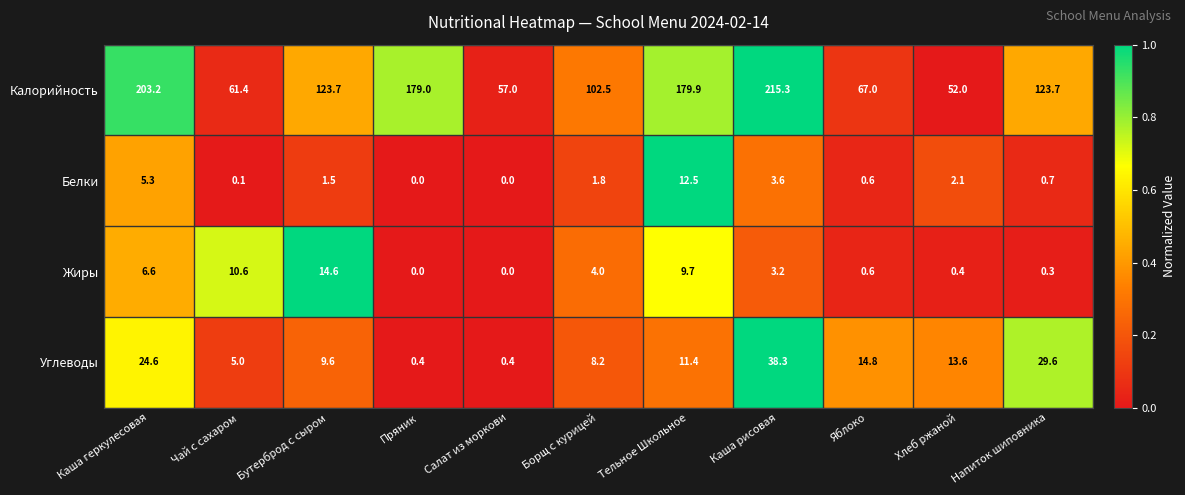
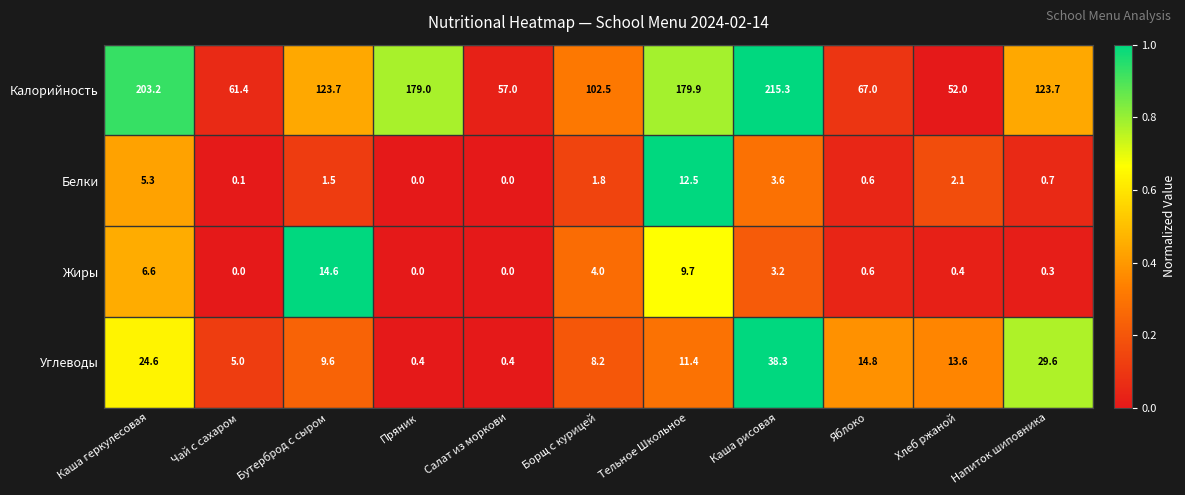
  {
    "Калорийность": {
      "Каша геркулесовая": 203.2,
      "Чай с сахаром": 61.4,
      "Бутерброд с сыром": 123.7,
      "Пряник": 179.0,
      "Салат из моркови": 57.0,
      "Борщ с курицей": 102.5,
      "Тельное Школьное": 179.9,
      "Каша рисовая": 215.3,
      "Яблоко": 67.0,
      "Хлеб ржаной": 52.0,
      "Напиток шиповника": 123.7
    },
    "Белки": {
      "Каша геркулесовая": 5.3,
      "Чай с сахаром": 0.1,
      "Бутерброд с сыром": 1.5,
      "Пряник": 0.0,
      "Салат из моркови": 0.0,
      "Борщ с курицей": 1.8,
      "Тельное Школьное": 12.5,
      "Каша рисовая": 3.6,
      "Яблоко": 0.6,
      "Хлеб ржаной": 2.1,
      "Напиток шиповника": 0.7
    },
    "Жиры": {
      "Каша геркулесовая": 6.6,
-     "Чай с сахаром": 10.6,
+     "Чай с сахаром": 0.0,
      "Бутерброд с сыром": 14.6,
      "Пряник": 0.0,
      "Салат из моркови": 0.0,
      "Борщ с курицей": 4.0,
      "Тельное Школьное": 9.7,
      "Каша рисовая": 3.2,
      "Яблоко": 0.6,
      "Хлеб ржаной": 0.4,
      "Напиток шиповника": 0.3
    },
    "Углеводы": {
      "Каша геркулесовая": 24.6,
      "Чай с сахаром": 5.0,
      "Бутерброд с сыром": 9.6,
      "Пряник": 0.4,
      "Салат из моркови": 0.4,
      "Борщ с курицей": 8.2,
      "Тельное Школьное": 11.4,
      "Каша рисовая": 38.3,
      "Яблоко": 14.8,
      "Хлеб ржаной": 13.6,
      "Напиток шиповника": 29.6
    }
  }
